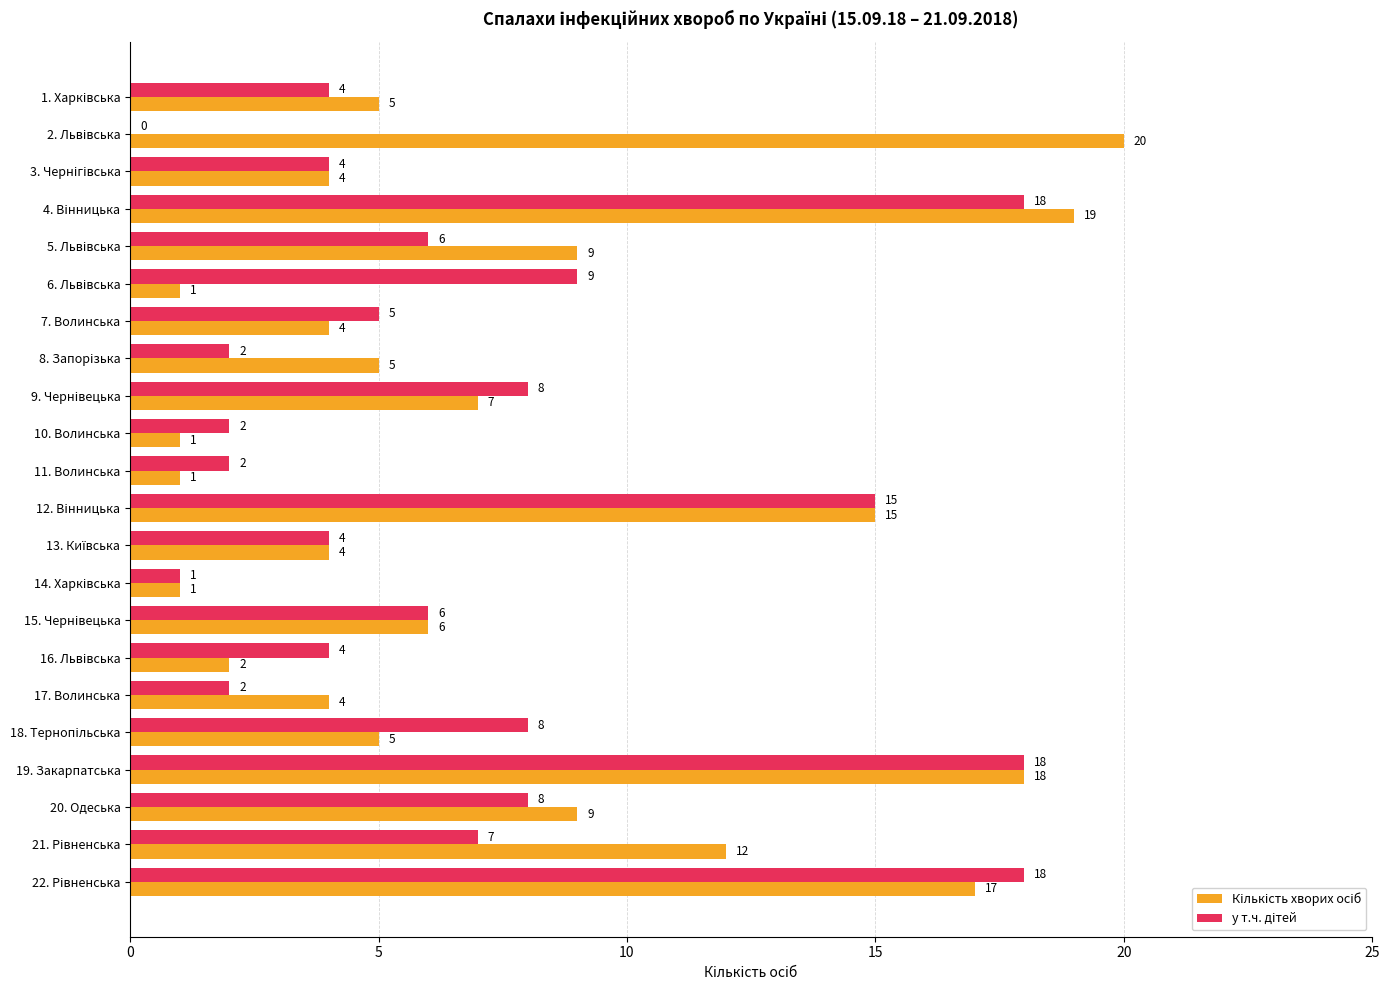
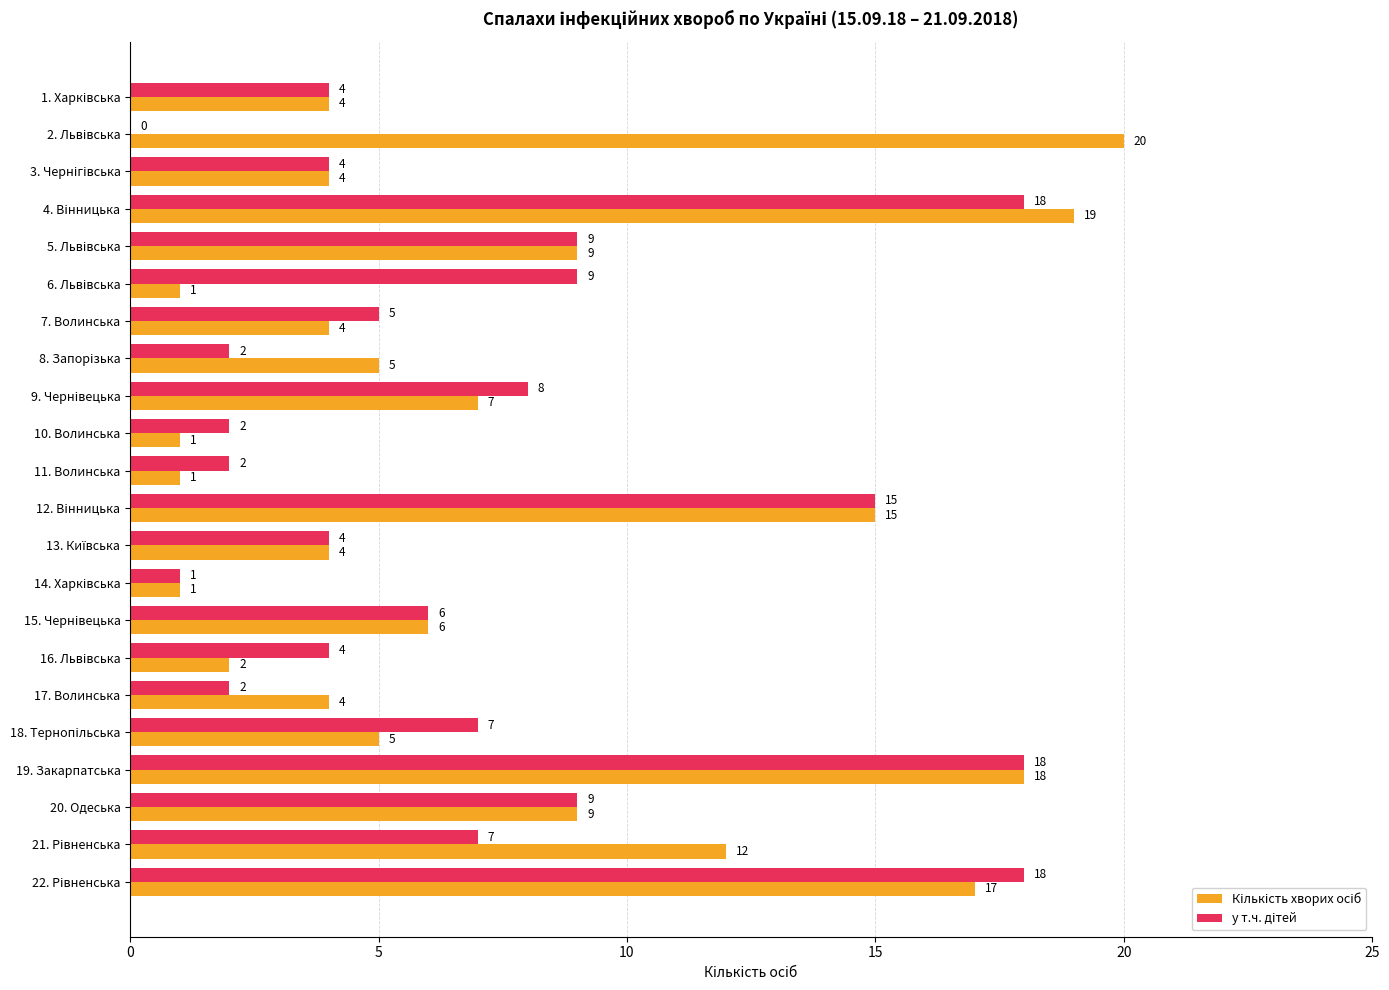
  {
    "Кількість хворих осіб": {
-     "1. Харківська": 5,
+     "1. Харківська": 4,
      "2. Львівська": 20,
      "3. Чернігівська": 4,
      "4. Вінницька": 19,
      "5. Львівська": 9,
      "6. Львівська": 1,
      "7. Волинська": 4,
      "8. Запорізька": 5,
      "9. Чернівецька": 7,
      "10. Волинська": 1,
      "11. Волинська": 1,
      "12. Вінницька": 15,
      "13. Київська": 4,
      "14. Харківська": 1,
      "15. Чернівецька": 6,
      "16. Львівська": 2,
      "17. Волинська": 4,
      "18. Тернопільська": 5,
      "19. Закарпатська": 18,
      "20. Одеська": 9,
      "21. Рівненська": 12,
      "22. Рівненська": 17
    },
    "у т.ч. дітей": {
      "1. Харківська": 4,
      "2. Львівська": 0,
      "3. Чернігівська": 4,
      "4. Вінницька": 18,
-     "5. Львівська": 6,
+     "5. Львівська": 9,
      "6. Львівська": 9,
      "7. Волинська": 5,
      "8. Запорізька": 2,
      "9. Чернівецька": 8,
      "10. Волинська": 2,
      "11. Волинська": 2,
      "12. Вінницька": 15,
      "13. Київська": 4,
      "14. Харківська": 1,
      "15. Чернівецька": 6,
      "16. Львівська": 4,
      "17. Волинська": 2,
-     "18. Тернопільська": 8,
+     "18. Тернопільська": 7,
      "19. Закарпатська": 18,
-     "20. Одеська": 8,
+     "20. Одеська": 9,
      "21. Рівненська": 7,
      "22. Рівненська": 18
    }
  }
